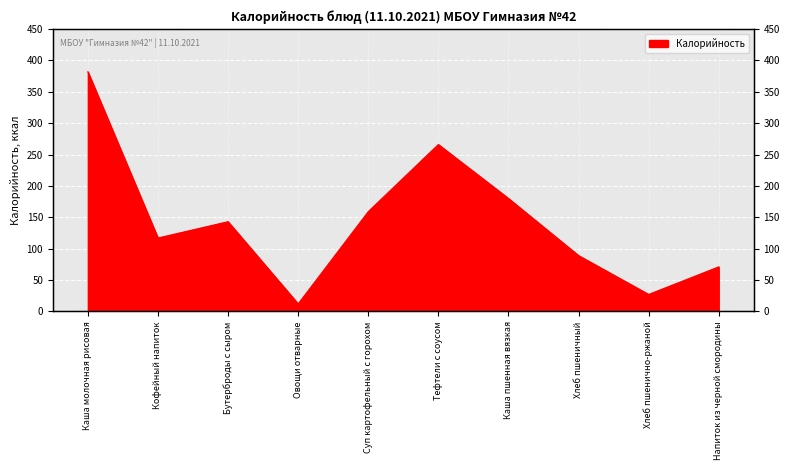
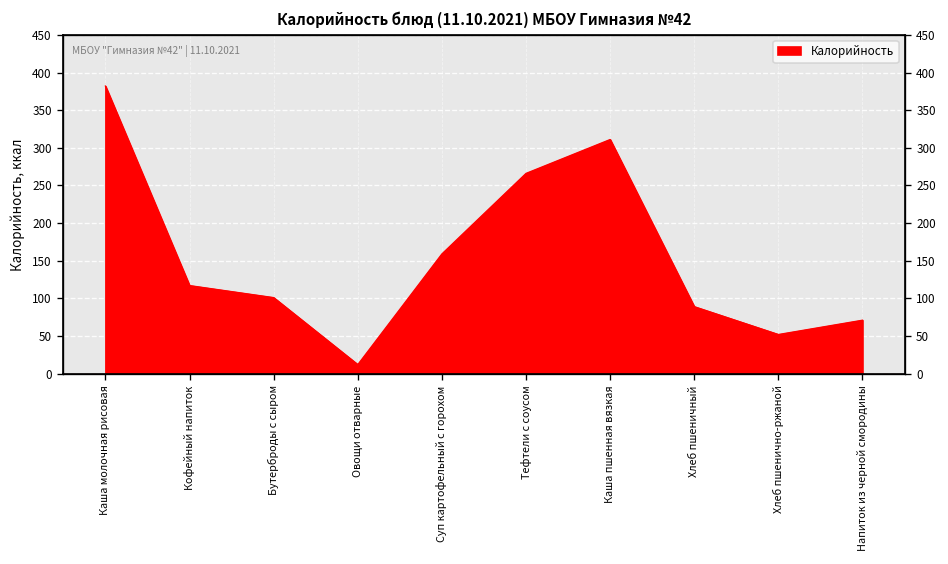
  {
    "Кофейный напиток": 120,
-   "Бутерброды с сыром": 140,
+   "Бутерброды с сыром": 100,
    "Овощи отварные": 10,
    "Суп картофельный с горохом": 160,
    "Тефтели с соусом": 270,
-   "Каша пшенная вязкая": 180,
+   "Каша пшенная вязкая": 310,
    "Хлеб пшеничный": 90,
-   "Хлеб пшенично-ржаной": 30,
+   "Хлеб пшенично-ржаной": 50,
    "Напиток из черной смородины": 70
  }
